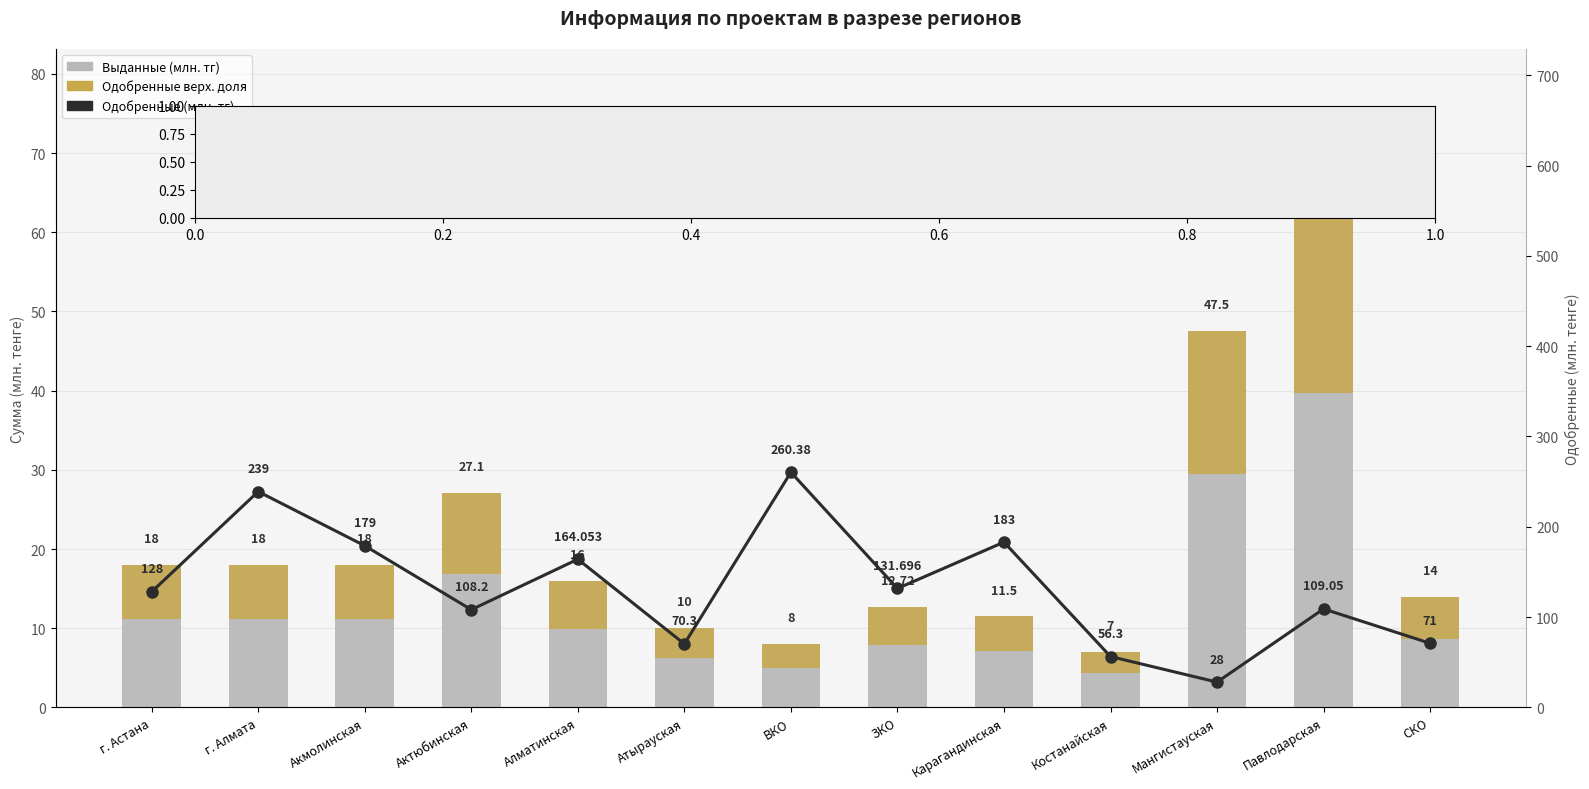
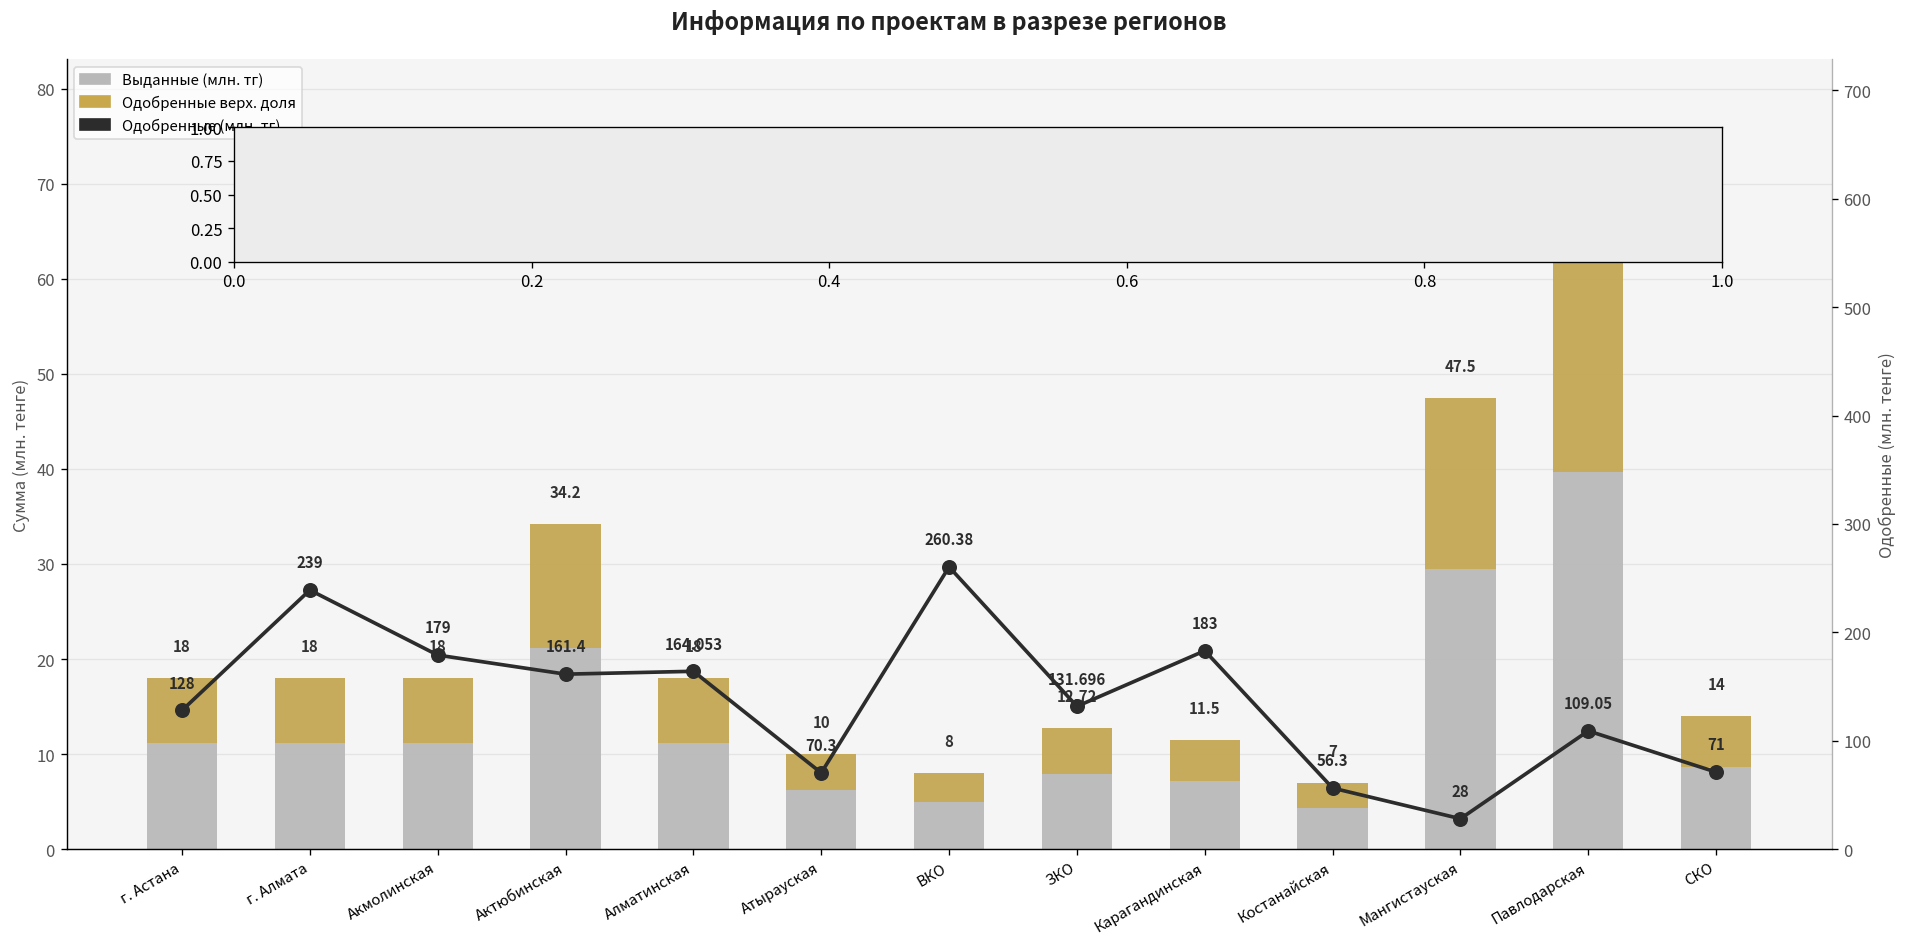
  {
    "Выданные (млн. тг)": {
      "г. Астана": 18,
      "г. Алмата": 18,
-     "Актюбинская": 27.1,
-     "Алматинская": 16,
+     "Актюбинская": 34.2,
+     "Алматинская": 18,
      "Атырауская": 10,
      "ВКО": 8,
      "Карагандинская": 11.5,
      "Мангистауская": 47.5,
      "СКО": 14
    },
    "Одобренные (млн. тг)": {
      "г. Астана": 128,
      "г. Алмата": 239,
      "Акмолинская": 179,
-     "Актюбинская": 108.2,
+     "Актюбинская": 161.4,
      "Атырауская": 70.3,
      "ВКО": 260.38,
      "ЗКО": 131.696,
      "Карагандинская": 183,
      "Костанайская": 56.3,
      "Мангистауская": 28,
      "Павлодарская": 109.05,
      "СКО": 71
    }
  }
